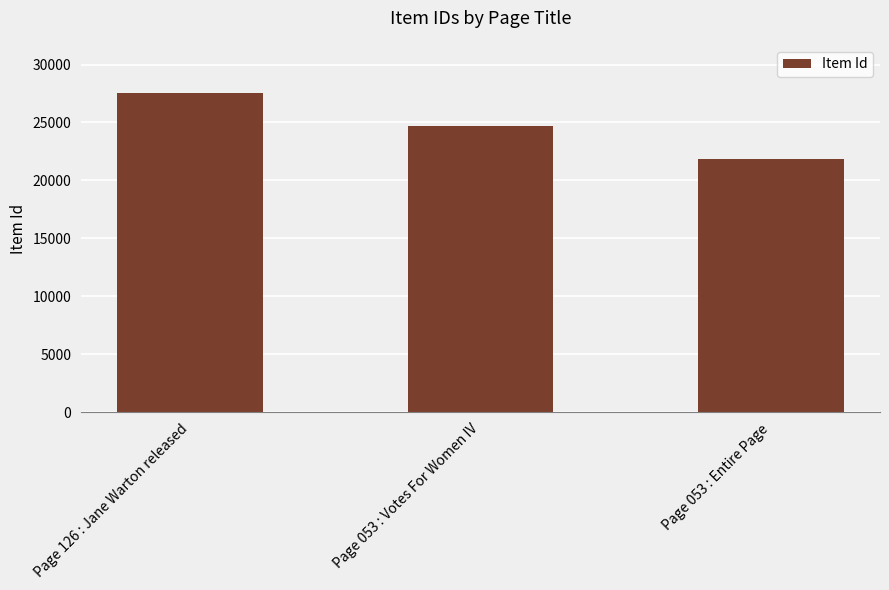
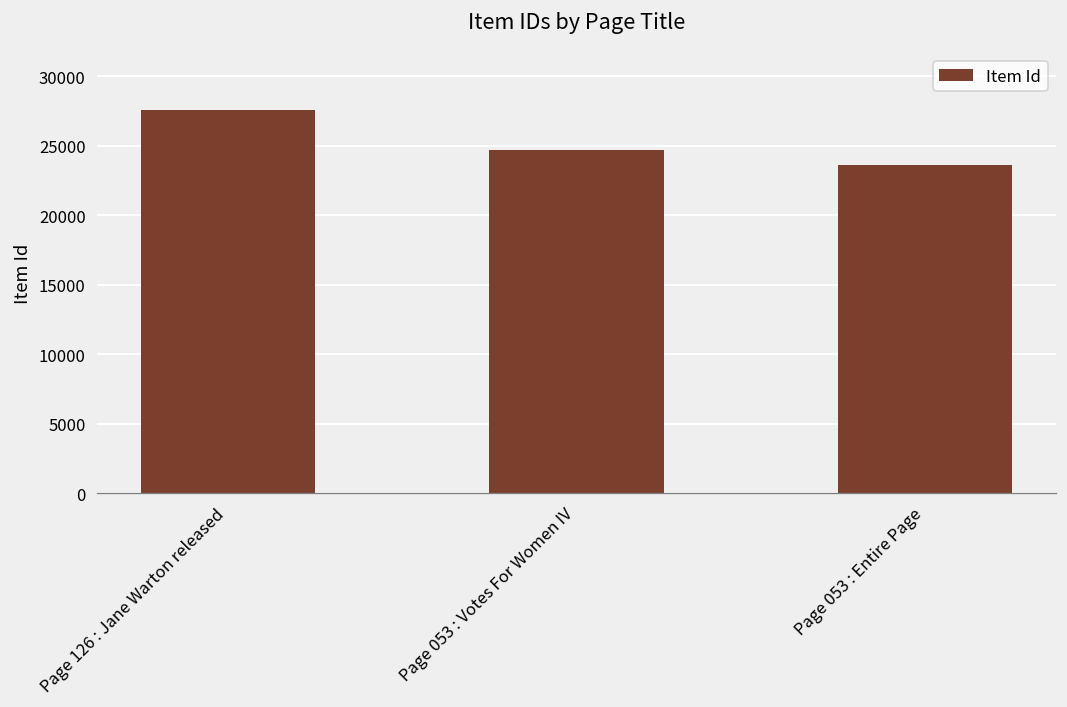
  {
    "Page 126 : Jane Warton released": 27600,
    "Page 053 : Votes For Women IV": 24700,
-   "Page 053 : Entire Page": 21800
+   "Page 053 : Entire Page": 23600
  }
